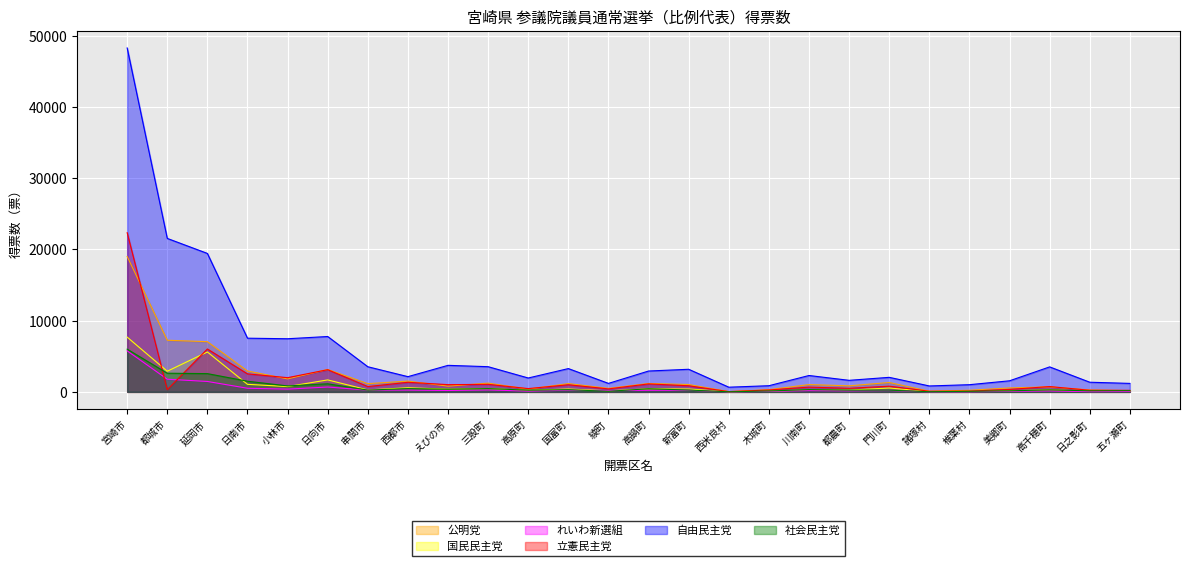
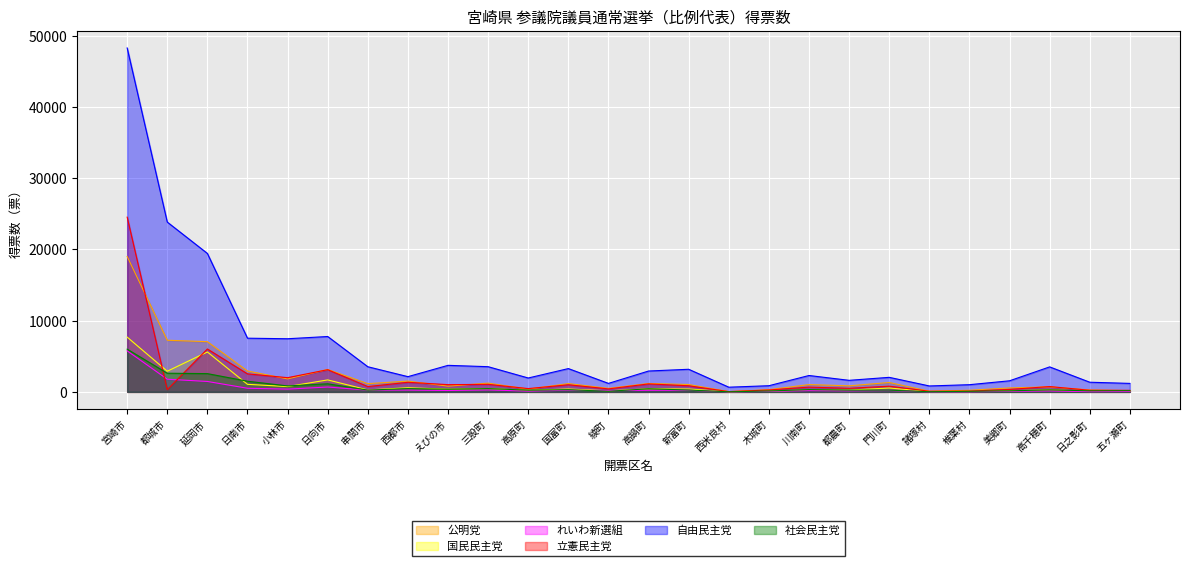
  {
    "れいわ新選組": {
      "都城市": 2000,
      "延岡市": 1000,
      "日南市": 1000,
      "小林市": 0,
      "日向市": 1000
    },
    "立憲民主党": {
-     "宮崎市": 22000,
+     "宮崎市": 25000,
      "都城市": 0,
      "延岡市": 6000,
      "日南市": 3000,
      "串間市": 1000
    },
    "自由民主党": {
      "宮崎市": 48000,
-     "都城市": 22000,
+     "都城市": 24000,
      "延岡市": 19000,
      "日南市": 8000,
      "小林市": 7000,
      "日向市": 8000,
      "串間市": 4000,
      "西都市": 2000,
      "えびの市": 4000,
      "三股町": 4000,
      "高原町": 2000,
      "国富町": 3000,
      "綾町": 1000,
      "高鍋町": 3000,
      "新富町": 3000,
      "西米良村": 1000,
      "木城町": 1000,
      "川南町": 2000,
      "都農町": 2000,
      "門川町": 2000,
      "諸塚村": 1000,
      "椎葉村": 1000,
      "美郷町": 2000,
      "高千穂町": 4000,
      "日之影町": 1000,
      "五ヶ瀬町": 1000
    },
    "社会民主党": {
      "延岡市": 3000,
      "日南市": 1000,
      "日向市": 1000
    }
  }
